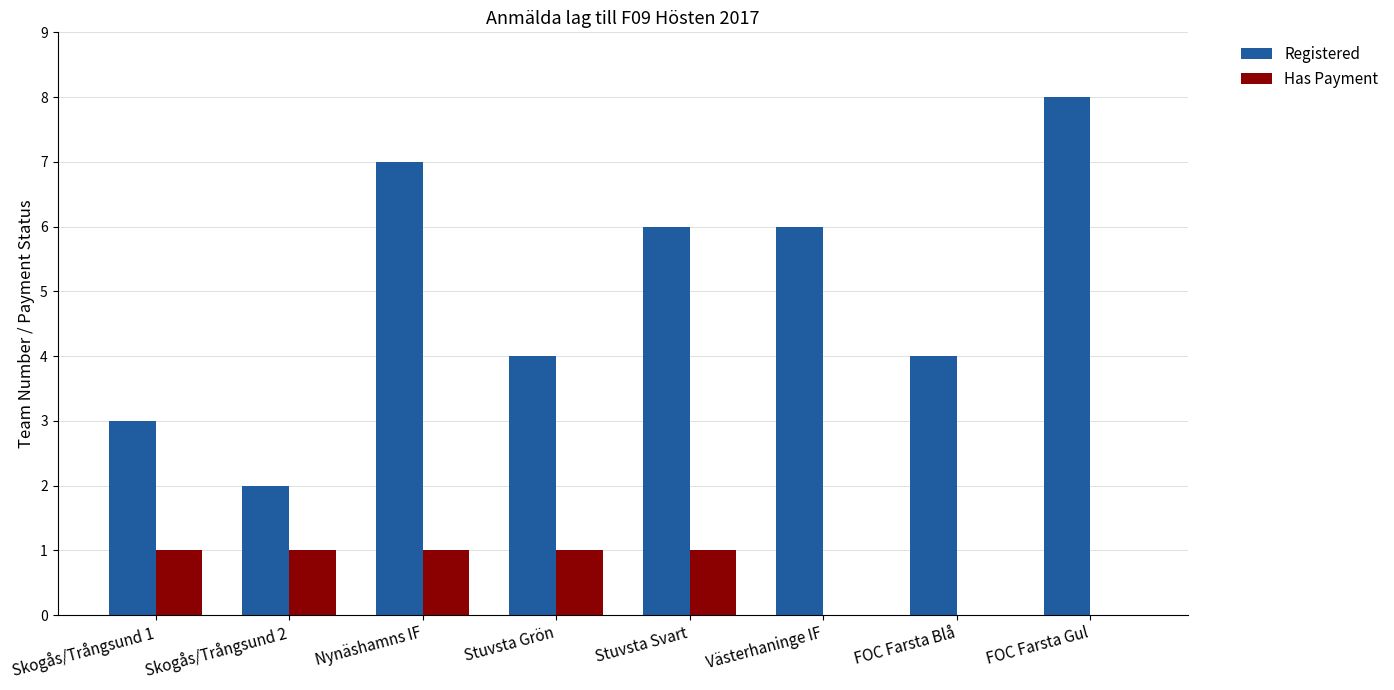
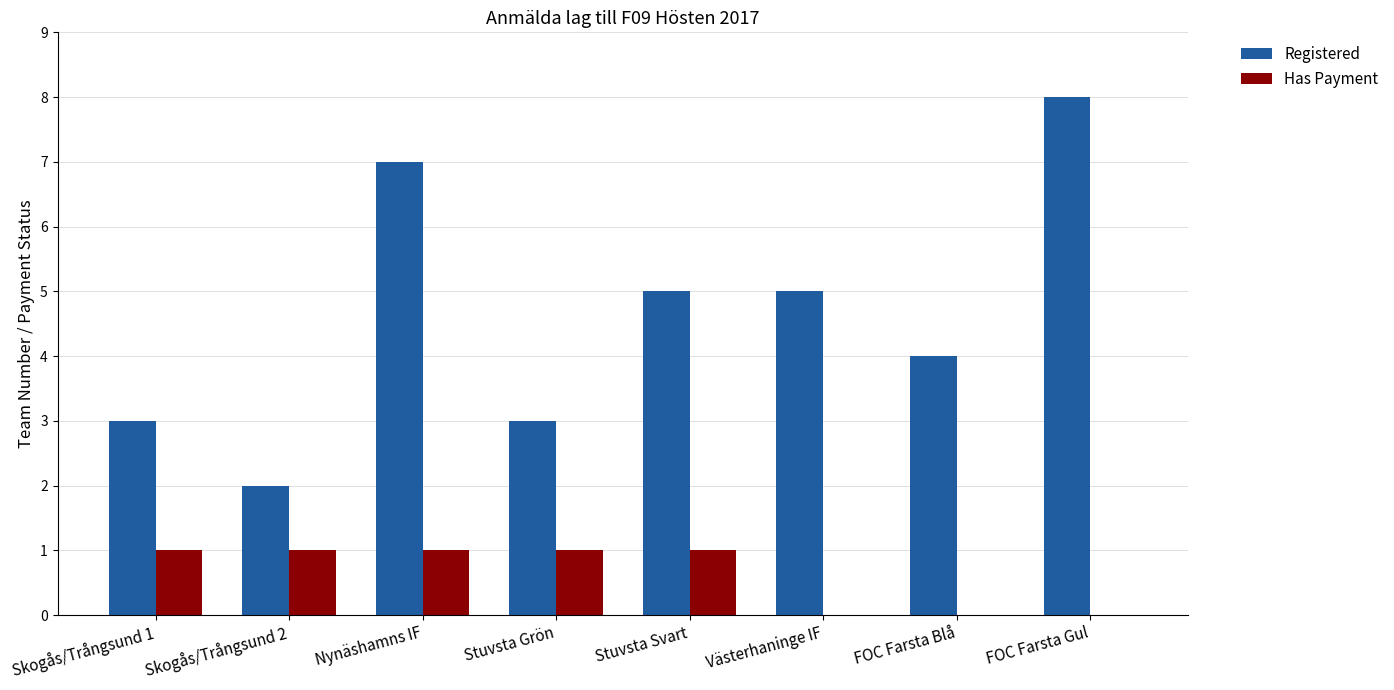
  {
    "Registered": {
      "Skogås/Trångsund 1": 3,
      "Skogås/Trångsund 2": 2,
      "Nynäshamns IF": 7,
-     "Stuvsta Grön": 4,
-     "Stuvsta Svart": 6,
-     "Västerhaninge IF": 6,
+     "Stuvsta Grön": 3,
+     "Stuvsta Svart": 5,
+     "Västerhaninge IF": 5,
      "FOC Farsta Blå": 4,
      "FOC Farsta Gul": 8
    },
    "Has Payment": {
      "Skogås/Trångsund 1": 1,
      "Skogås/Trångsund 2": 1,
      "Nynäshamns IF": 1,
      "Stuvsta Grön": 1,
      "Stuvsta Svart": 1,
      "Västerhaninge IF": 0,
      "FOC Farsta Blå": 0,
      "FOC Farsta Gul": 0
    }
  }
